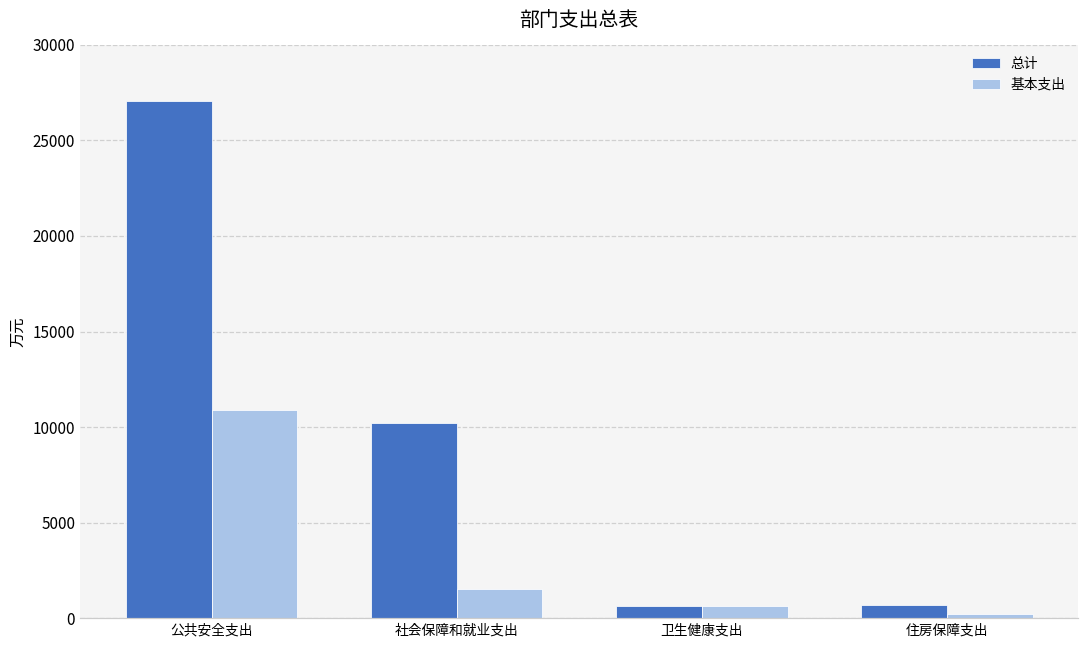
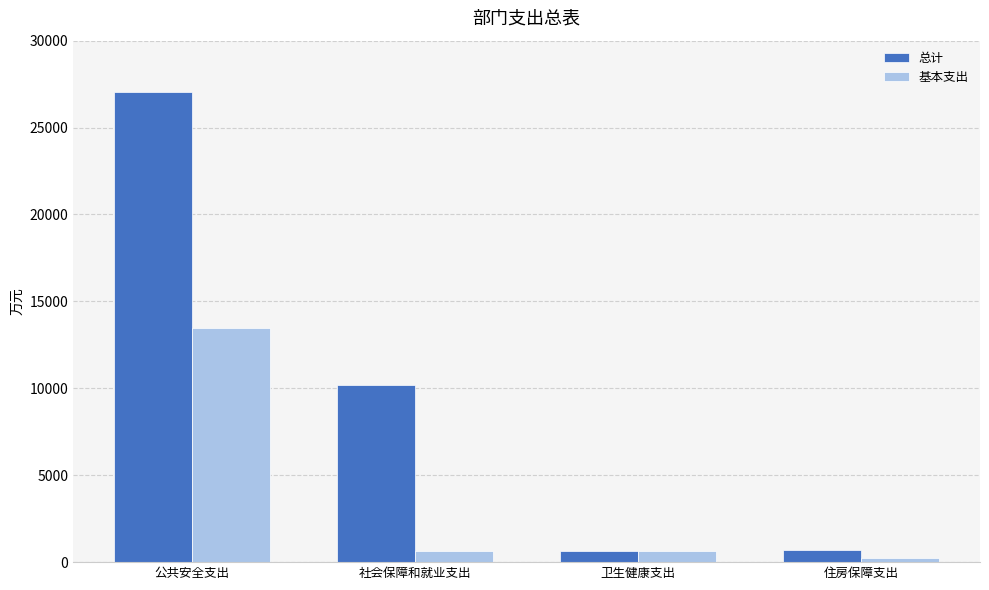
  {
    "总计": {
      "公共安全支出": 27100,
      "社会保障和就业支出": 10200,
      "卫生健康支出": 700,
      "住房保障支出": 700
    },
    "基本支出": {
-     "公共安全支出": 10900,
-     "社会保障和就业支出": 1500,
+     "公共安全支出": 13500,
+     "社会保障和就业支出": 700,
      "卫生健康支出": 700,
      "住房保障支出": 200
    }
  }
